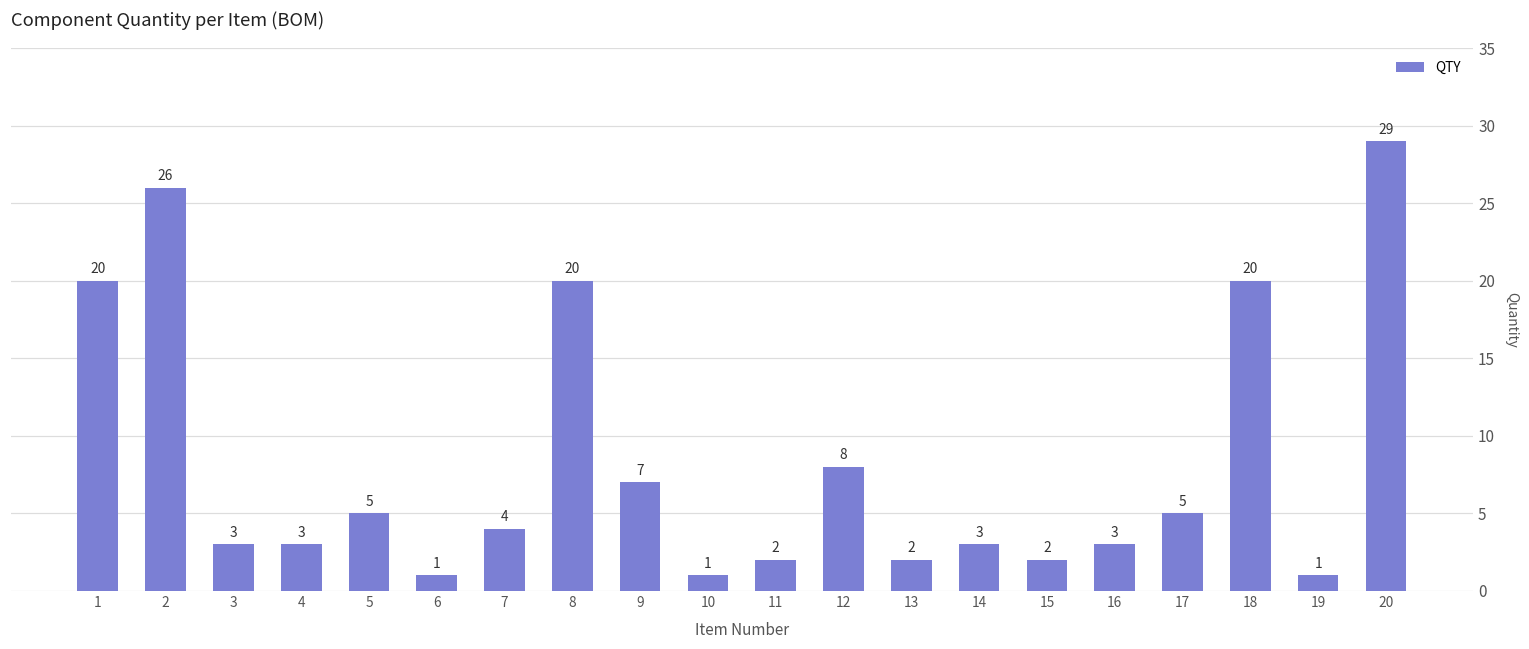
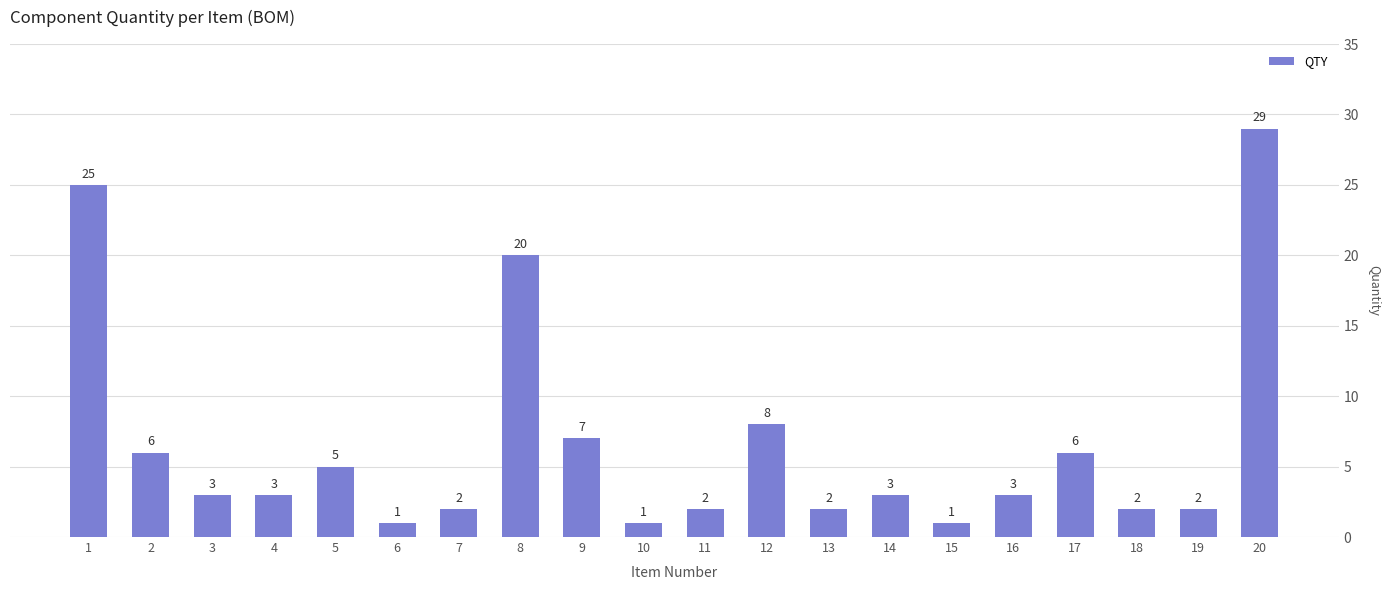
  {
-   "1": 20,
-   "2": 26,
+   "1": 25,
+   "2": 6,
    "3": 3,
    "4": 3,
    "5": 5,
    "6": 1,
-   "7": 4,
+   "7": 2,
    "8": 20,
    "9": 7,
    "10": 1,
    "11": 2,
    "12": 8,
    "13": 2,
    "14": 3,
-   "15": 2,
+   "15": 1,
    "16": 3,
-   "17": 5,
-   "18": 20,
-   "19": 1,
+   "17": 6,
+   "18": 2,
+   "19": 2,
    "20": 29
  }
